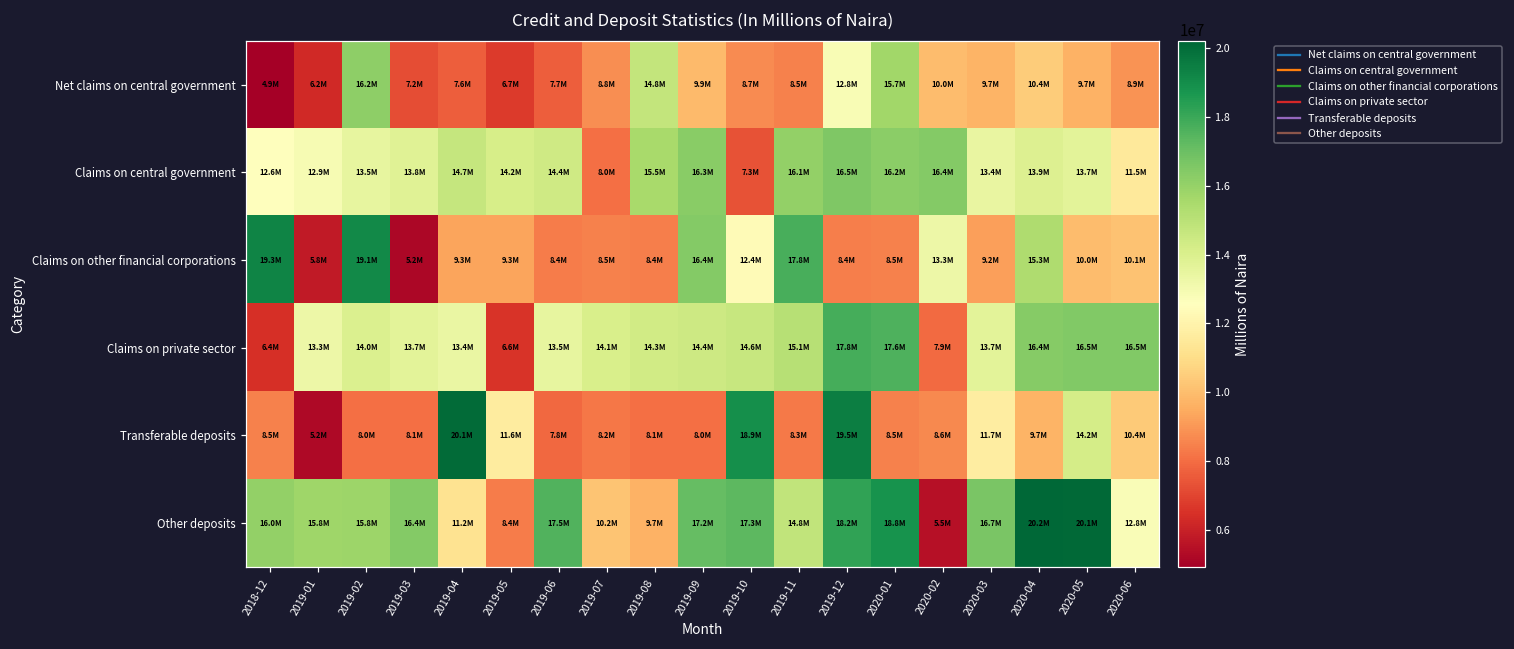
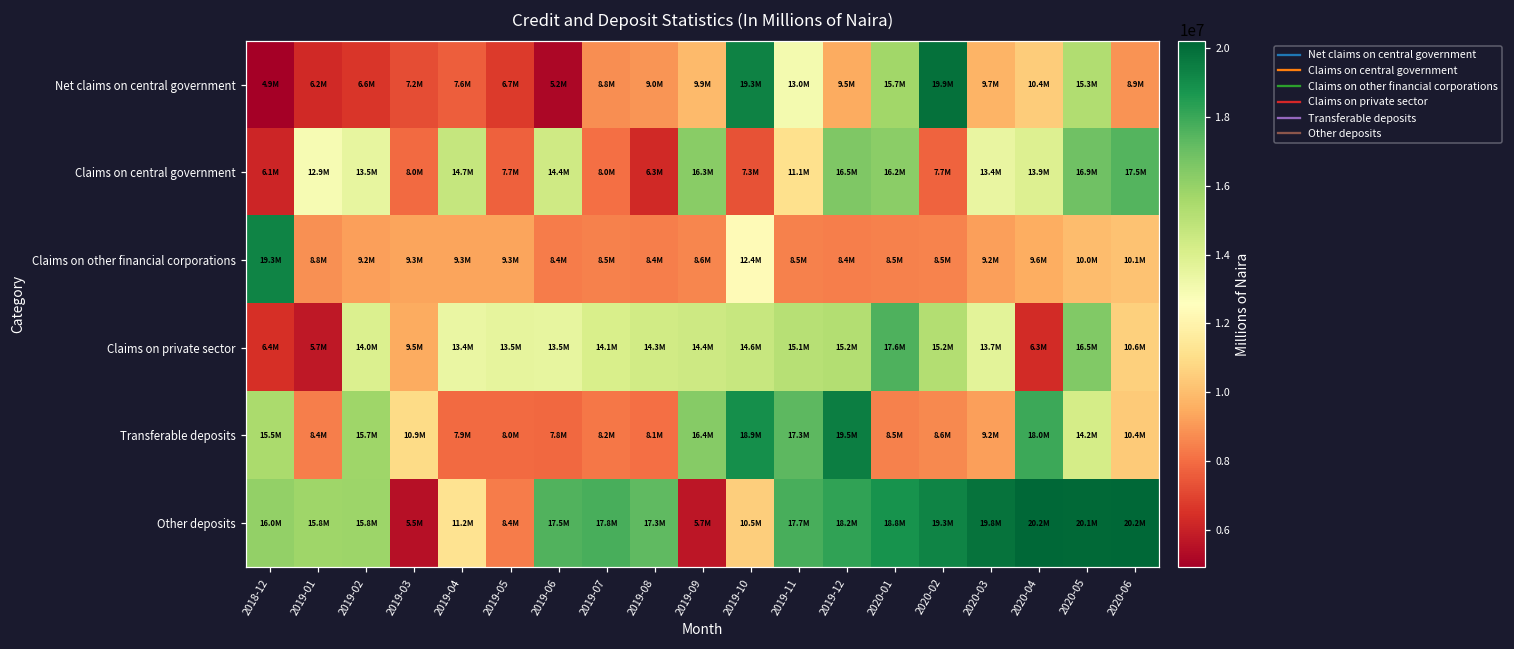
  {
    "Net claims on central government": {
      "2018-12": "4.9M",
      "2019-01": "6.2M",
-     "2019-02": "16.2M",
+     "2019-02": "6.6M",
      "2019-03": "7.2M",
      "2019-04": "7.6M",
      "2019-05": "6.7M",
-     "2019-06": "7.7M",
+     "2019-06": "5.2M",
      "2019-07": "8.8M",
-     "2019-08": "14.8M",
+     "2019-08": "9.0M",
      "2019-09": "9.9M",
-     "2019-10": "8.7M",
-     "2019-11": "8.5M",
-     "2019-12": "12.8M",
+     "2019-10": "19.3M",
+     "2019-11": "13.0M",
+     "2019-12": "9.5M",
      "2020-01": "15.7M",
-     "2020-02": "10.0M",
+     "2020-02": "19.9M",
      "2020-03": "9.7M",
      "2020-04": "10.4M",
-     "2020-05": "9.7M",
+     "2020-05": "15.3M",
      "2020-06": "8.9M"
    },
    "Claims on central government": {
-     "2018-12": "12.6M",
+     "2018-12": "6.1M",
      "2019-01": "12.9M",
      "2019-02": "13.5M",
-     "2019-03": "13.8M",
+     "2019-03": "8.0M",
      "2019-04": "14.7M",
-     "2019-05": "14.2M",
+     "2019-05": "7.7M",
      "2019-06": "14.4M",
      "2019-07": "8.0M",
-     "2019-08": "15.5M",
+     "2019-08": "6.3M",
      "2019-09": "16.3M",
      "2019-10": "7.3M",
-     "2019-11": "16.1M",
+     "2019-11": "11.1M",
      "2019-12": "16.5M",
      "2020-01": "16.2M",
-     "2020-02": "16.4M",
+     "2020-02": "7.7M",
      "2020-03": "13.4M",
      "2020-04": "13.9M",
-     "2020-05": "13.7M",
-     "2020-06": "11.5M"
+     "2020-05": "16.9M",
+     "2020-06": "17.5M"
    },
    "Claims on other financial corporations": {
      "2018-12": "19.3M",
-     "2019-01": "5.8M",
-     "2019-02": "19.1M",
-     "2019-03": "5.2M",
+     "2019-01": "8.8M",
+     "2019-02": "9.2M",
+     "2019-03": "9.3M",
      "2019-04": "9.3M",
      "2019-05": "9.3M",
      "2019-06": "8.4M",
      "2019-07": "8.5M",
      "2019-08": "8.4M",
-     "2019-09": "16.4M",
+     "2019-09": "8.6M",
      "2019-10": "12.4M",
-     "2019-11": "17.8M",
+     "2019-11": "8.5M",
      "2019-12": "8.4M",
      "2020-01": "8.5M",
-     "2020-02": "13.3M",
+     "2020-02": "8.5M",
      "2020-03": "9.2M",
-     "2020-04": "15.3M",
+     "2020-04": "9.6M",
      "2020-05": "10.0M",
      "2020-06": "10.1M"
    },
    "Claims on private sector": {
      "2018-12": "6.4M",
-     "2019-01": "13.3M",
+     "2019-01": "5.7M",
      "2019-02": "14.0M",
-     "2019-03": "13.7M",
+     "2019-03": "9.5M",
      "2019-04": "13.4M",
-     "2019-05": "6.6M",
+     "2019-05": "13.5M",
      "2019-06": "13.5M",
      "2019-07": "14.1M",
      "2019-08": "14.3M",
      "2019-09": "14.4M",
      "2019-10": "14.6M",
      "2019-11": "15.1M",
-     "2019-12": "17.8M",
+     "2019-12": "15.2M",
      "2020-01": "17.6M",
-     "2020-02": "7.9M",
+     "2020-02": "15.2M",
      "2020-03": "13.7M",
-     "2020-04": "16.4M",
+     "2020-04": "6.3M",
      "2020-05": "16.5M",
-     "2020-06": "16.5M"
+     "2020-06": "10.6M"
    },
    "Transferable deposits": {
-     "2018-12": "8.5M",
-     "2019-01": "5.2M",
-     "2019-02": "8.0M",
-     "2019-03": "8.1M",
-     "2019-04": "20.1M",
-     "2019-05": "11.6M",
+     "2018-12": "15.5M",
+     "2019-01": "8.4M",
+     "2019-02": "15.7M",
+     "2019-03": "10.9M",
+     "2019-04": "7.9M",
+     "2019-05": "8.0M",
      "2019-06": "7.8M",
      "2019-07": "8.2M",
      "2019-08": "8.1M",
-     "2019-09": "8.0M",
+     "2019-09": "16.4M",
      "2019-10": "18.9M",
-     "2019-11": "8.3M",
+     "2019-11": "17.3M",
      "2019-12": "19.5M",
      "2020-01": "8.5M",
      "2020-02": "8.6M",
-     "2020-03": "11.7M",
-     "2020-04": "9.7M",
+     "2020-03": "9.2M",
+     "2020-04": "18.0M",
      "2020-05": "14.2M",
      "2020-06": "10.4M"
    },
    "Other deposits": {
      "2018-12": "16.0M",
      "2019-01": "15.8M",
      "2019-02": "15.8M",
-     "2019-03": "16.4M",
+     "2019-03": "5.5M",
      "2019-04": "11.2M",
      "2019-05": "8.4M",
      "2019-06": "17.5M",
-     "2019-07": "10.2M",
-     "2019-08": "9.7M",
-     "2019-09": "17.2M",
-     "2019-10": "17.3M",
-     "2019-11": "14.8M",
+     "2019-07": "17.8M",
+     "2019-08": "17.3M",
+     "2019-09": "5.7M",
+     "2019-10": "10.5M",
+     "2019-11": "17.7M",
      "2019-12": "18.2M",
      "2020-01": "18.8M",
-     "2020-02": "5.5M",
-     "2020-03": "16.7M",
+     "2020-02": "19.3M",
+     "2020-03": "19.8M",
      "2020-04": "20.2M",
      "2020-05": "20.1M",
-     "2020-06": "12.8M"
+     "2020-06": "20.2M"
    }
  }
